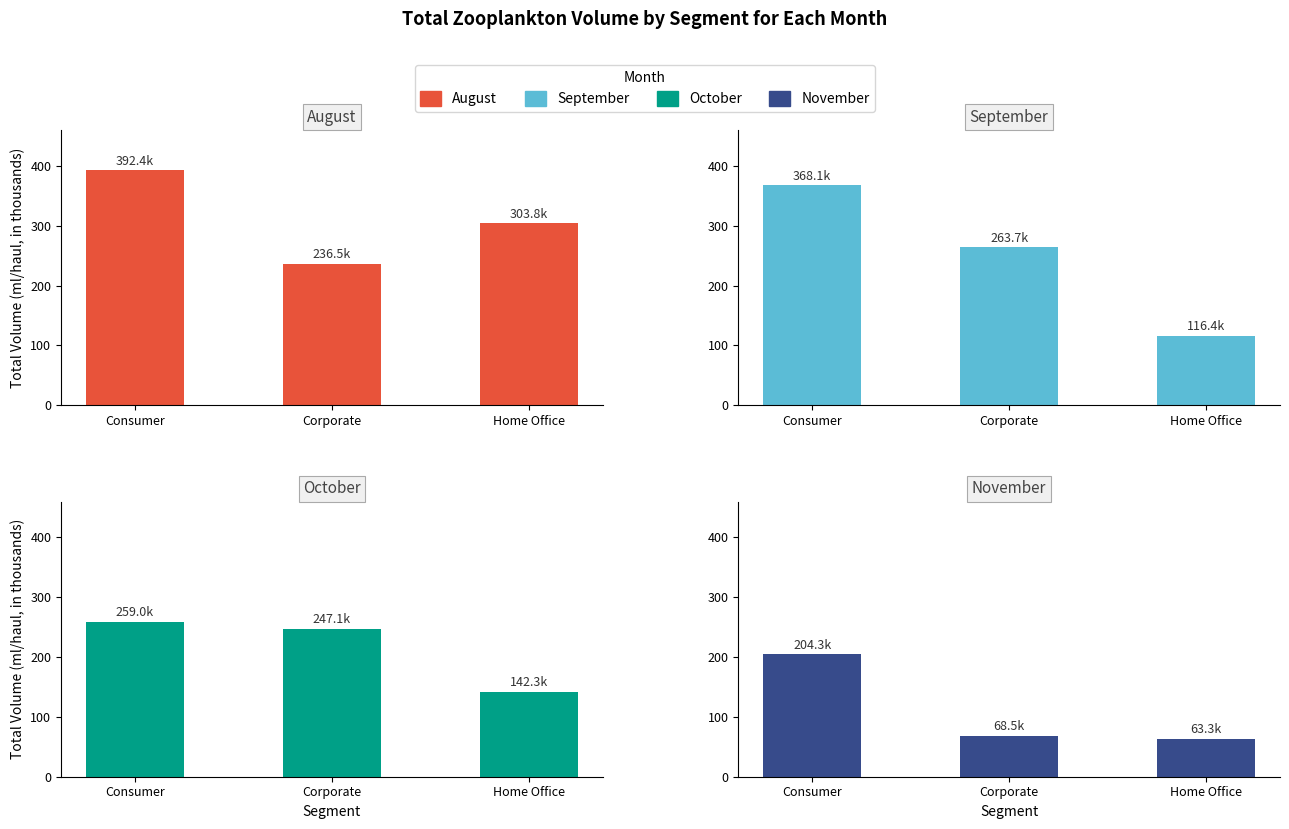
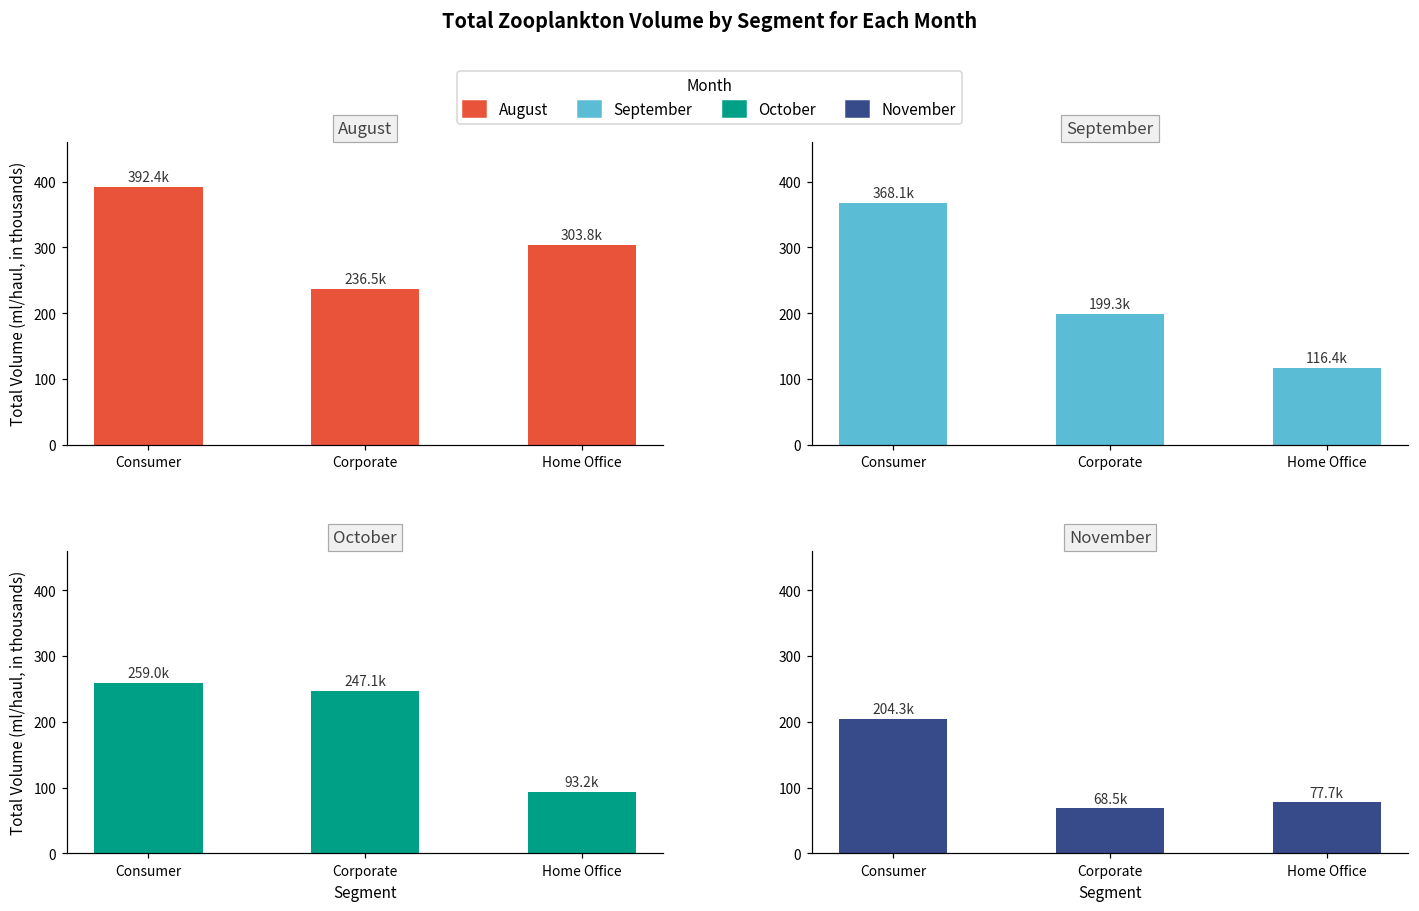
  {
    "August": {
      "Consumer": "392.4k",
      "Corporate": "236.5k",
      "Home Office": "303.8k"
    },
    "September": {
      "Consumer": "368.1k",
-     "Corporate": "263.7k",
+     "Corporate": "199.3k",
      "Home Office": "116.4k"
    },
    "October": {
      "Consumer": "259.0k",
      "Corporate": "247.1k",
-     "Home Office": "142.3k"
+     "Home Office": "93.2k"
    },
    "November": {
      "Consumer": "204.3k",
      "Corporate": "68.5k",
-     "Home Office": "63.3k"
+     "Home Office": "77.7k"
    }
  }
